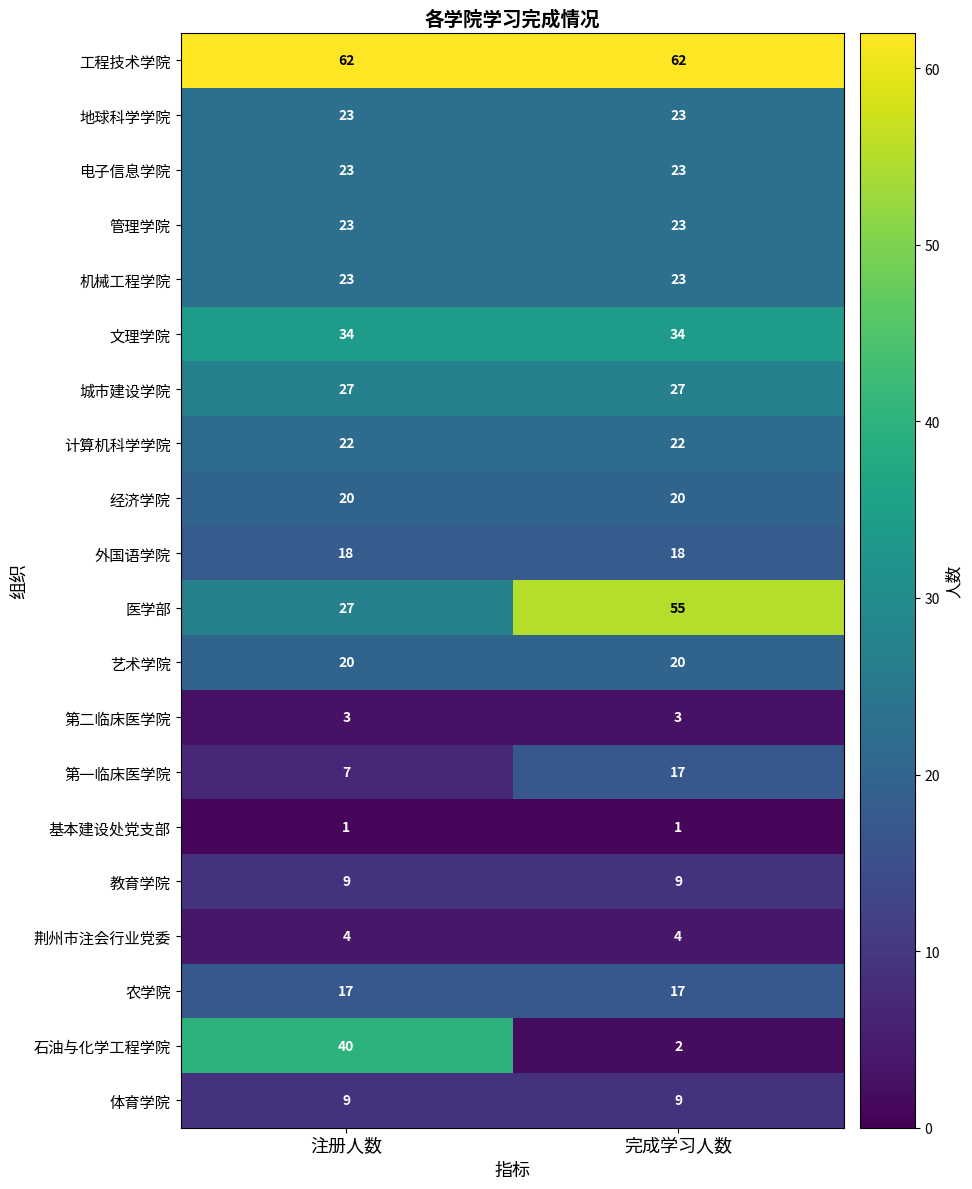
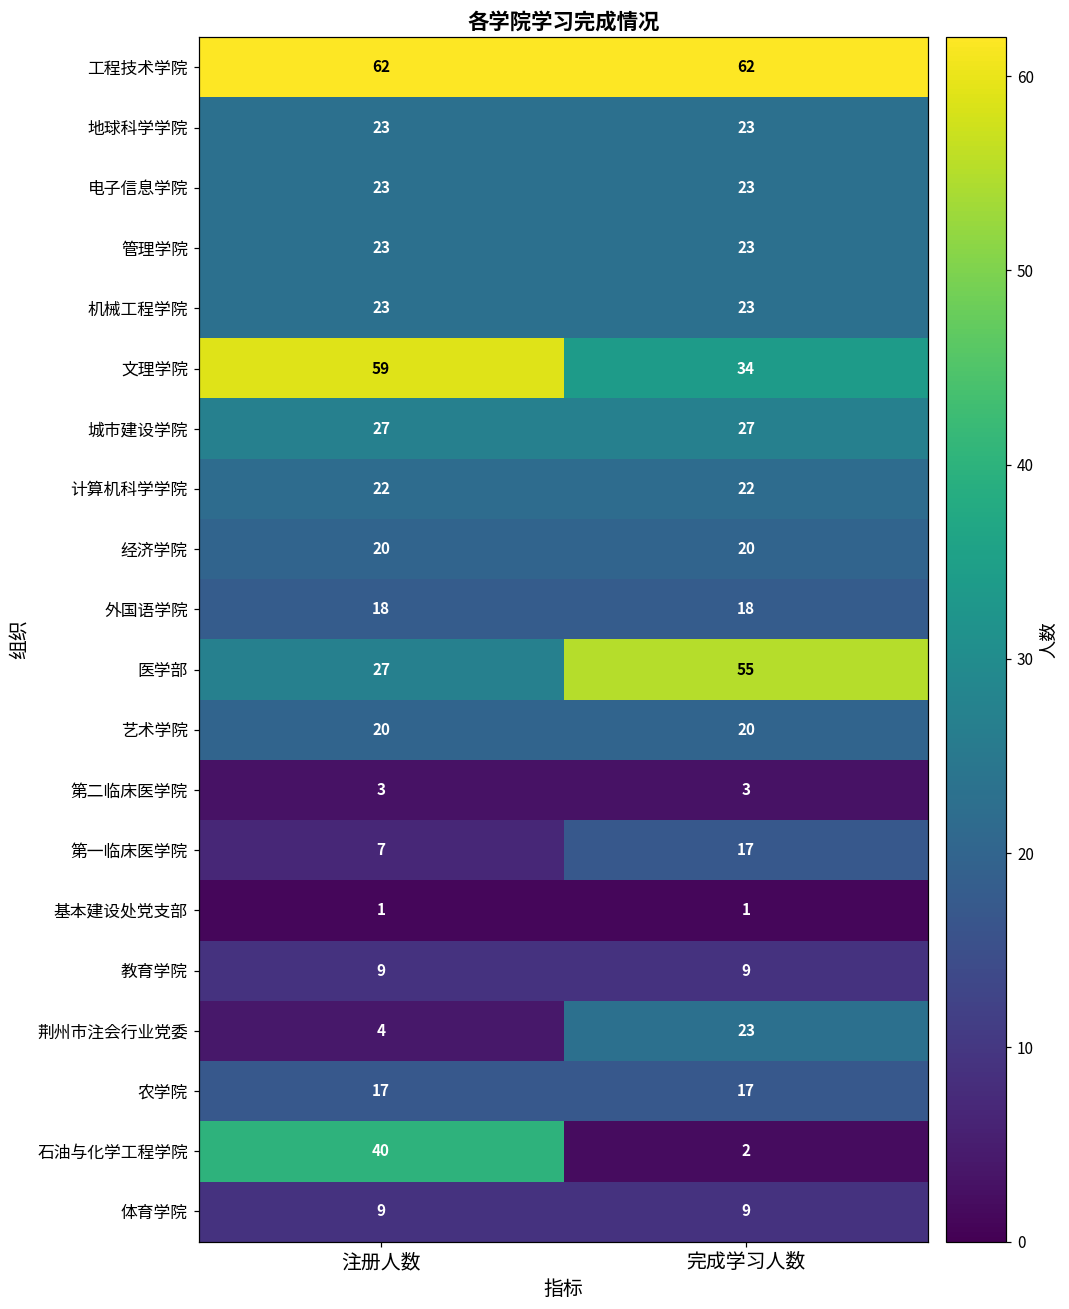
  {
    "工程技术学院": {
      "注册人数": 62,
      "完成学习人数": 62
    },
    "地球科学学院": {
      "注册人数": 23,
      "完成学习人数": 23
    },
    "电子信息学院": {
      "注册人数": 23,
      "完成学习人数": 23
    },
    "管理学院": {
      "注册人数": 23,
      "完成学习人数": 23
    },
    "机械工程学院": {
      "注册人数": 23,
      "完成学习人数": 23
    },
    "文理学院": {
-     "注册人数": 34,
+     "注册人数": 59,
      "完成学习人数": 34
    },
    "城市建设学院": {
      "注册人数": 27,
      "完成学习人数": 27
    },
    "计算机科学学院": {
      "注册人数": 22,
      "完成学习人数": 22
    },
    "经济学院": {
      "注册人数": 20,
      "完成学习人数": 20
    },
    "外国语学院": {
      "注册人数": 18,
      "完成学习人数": 18
    },
    "医学部": {
      "注册人数": 27,
      "完成学习人数": 55
    },
    "艺术学院": {
      "注册人数": 20,
      "完成学习人数": 20
    },
    "第二临床医学院": {
      "注册人数": 3,
      "完成学习人数": 3
    },
    "第一临床医学院": {
      "注册人数": 7,
      "完成学习人数": 17
    },
    "基本建设处党支部": {
      "注册人数": 1,
      "完成学习人数": 1
    },
    "教育学院": {
      "注册人数": 9,
      "完成学习人数": 9
    },
    "荆州市注会行业党委": {
      "注册人数": 4,
-     "完成学习人数": 4
+     "完成学习人数": 23
    },
    "农学院": {
      "注册人数": 17,
      "完成学习人数": 17
    },
    "石油与化学工程学院": {
      "注册人数": 40,
      "完成学习人数": 2
    },
    "体育学院": {
      "注册人数": 9,
      "完成学习人数": 9
    }
  }
